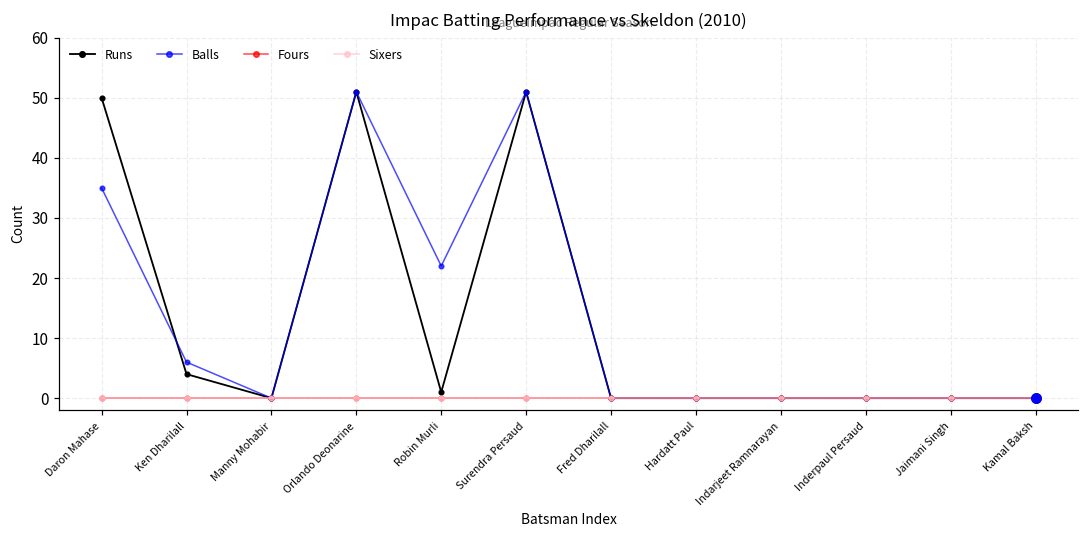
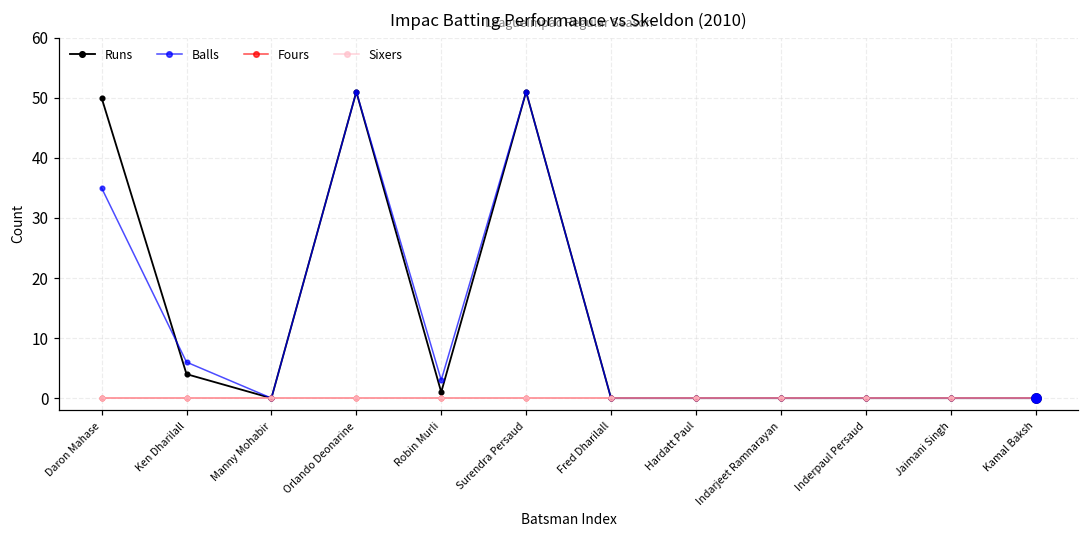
  {
    "Balls": {
      "Daron Mahase": 35,
      "Ken Dharilall": 6,
-     "Robin Murli": 22
+     "Robin Murli": 3
    },
    "Sixers": {
      "Daron Mahase": 0,
      "Ken Dharilall": 0,
      "Orlando Deonarine": 0,
      "Robin Murli": 0,
      "Surendra Persaud": 0
    }
  }
